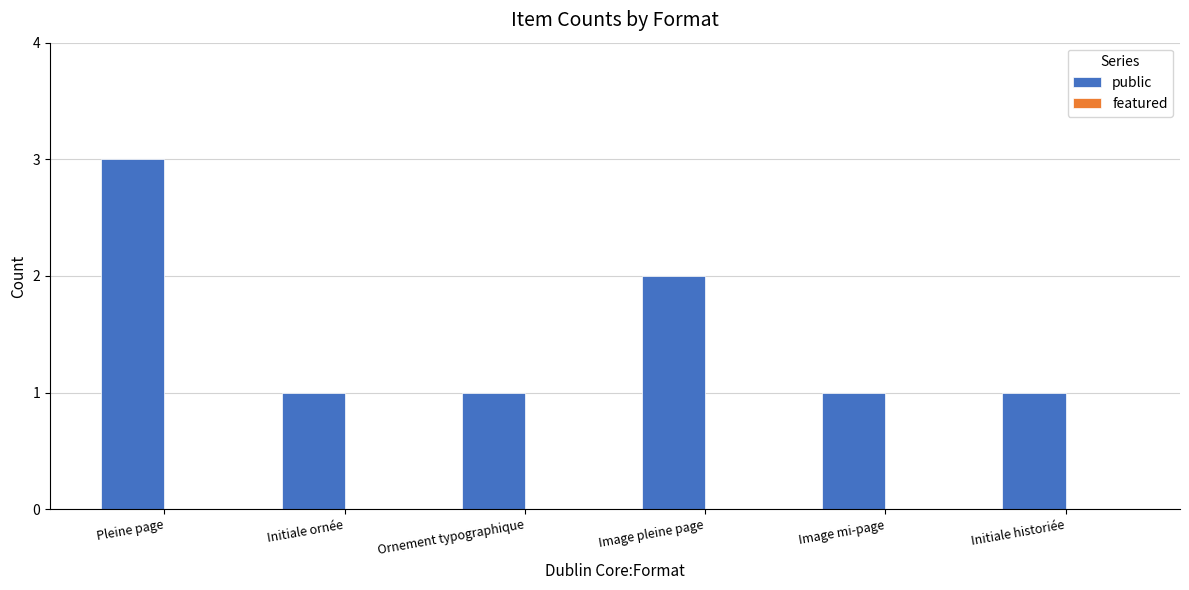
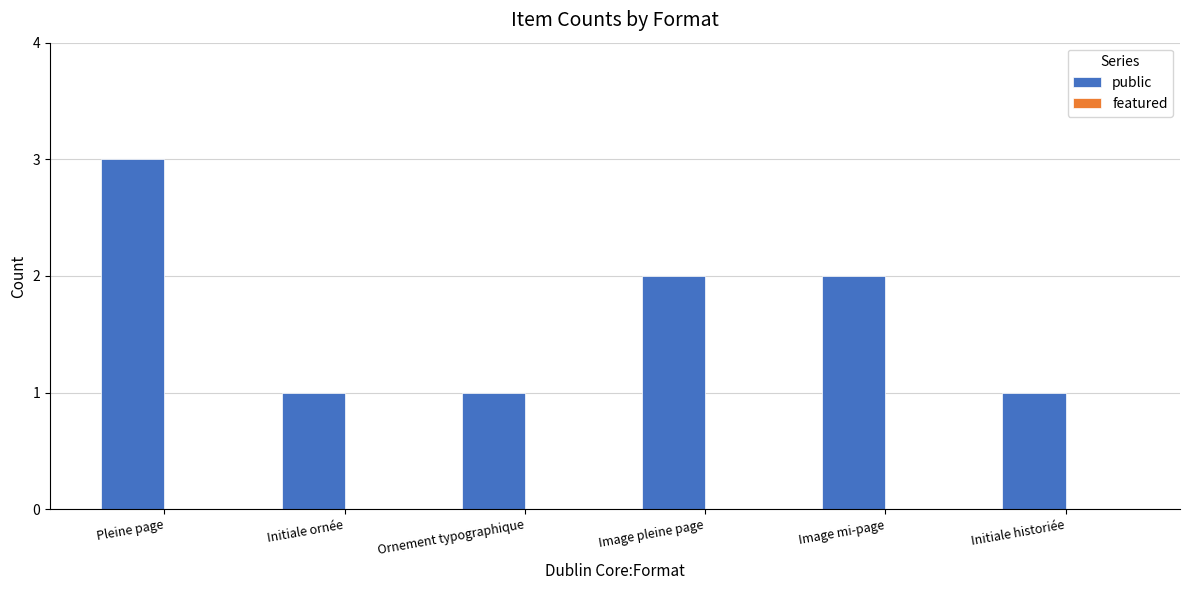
  {
    "public": {
      "Pleine page": 3,
      "Initiale ornée": 1,
      "Ornement typographique": 1,
      "Image pleine page": 2,
-     "Image mi-page": 1,
+     "Image mi-page": 2,
      "Initiale historiée": 1
    },
    "featured": {
      "Pleine page": 0,
      "Initiale ornée": 0,
      "Ornement typographique": 0,
      "Image pleine page": 0,
      "Image mi-page": 0,
      "Initiale historiée": 0
    }
  }
